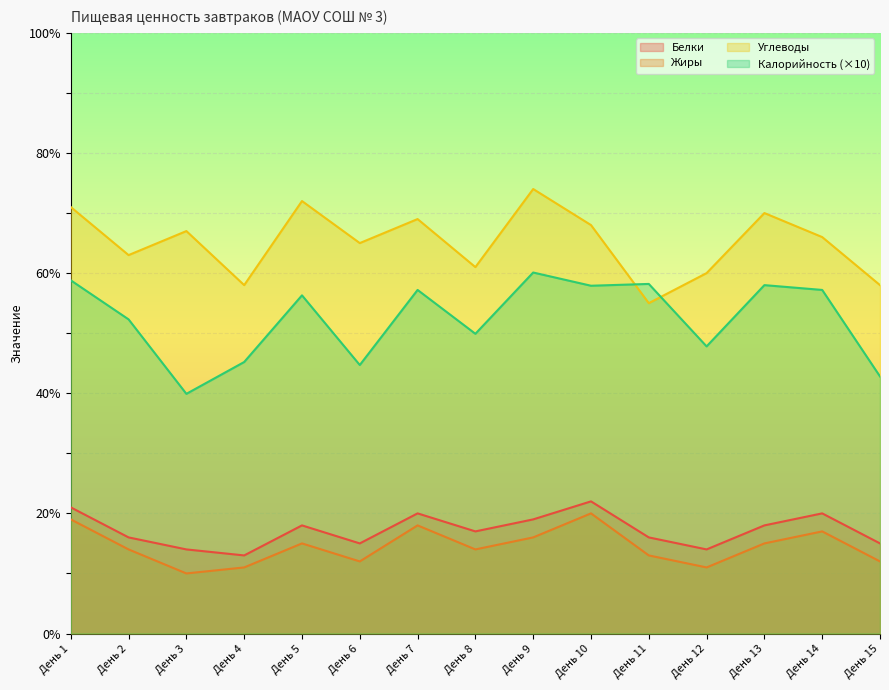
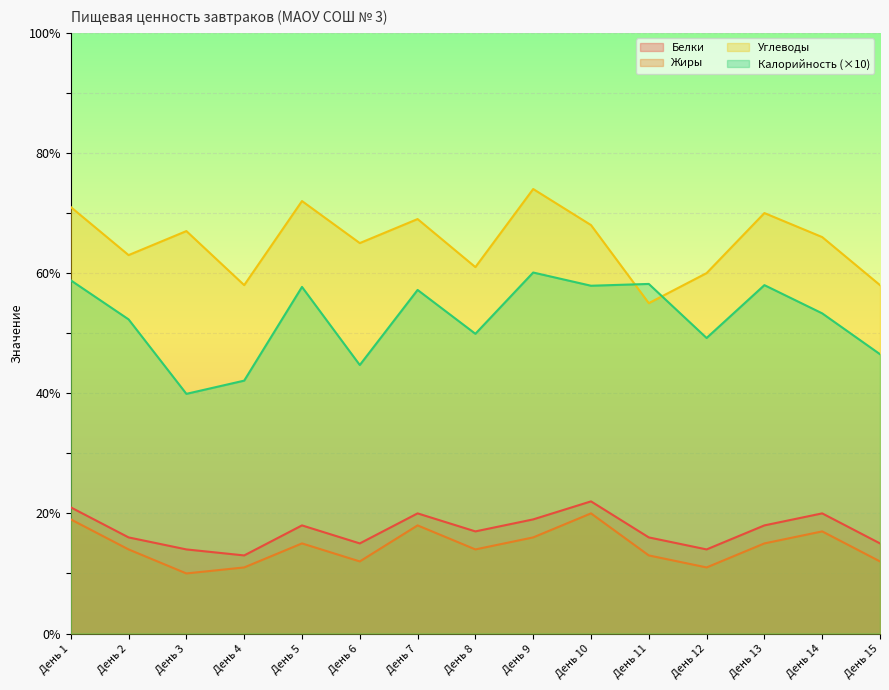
  {
    "Калорийность (×10)": {
      "День 1": "59%",
      "День 2": "52%",
      "День 3": "40%",
-     "День 4": "45%",
-     "День 5": "56%",
+     "День 4": "42%",
+     "День 5": "58%",
      "День 6": "45%",
      "День 7": "57%",
      "День 8": "50%",
      "День 9": "60%",
      "День 10": "58%",
      "День 11": "58%",
-     "День 12": "48%",
+     "День 12": "49%",
      "День 13": "58%",
-     "День 14": "57%",
-     "День 15": "43%"
+     "День 14": "53%",
+     "День 15": "47%"
    }
  }
